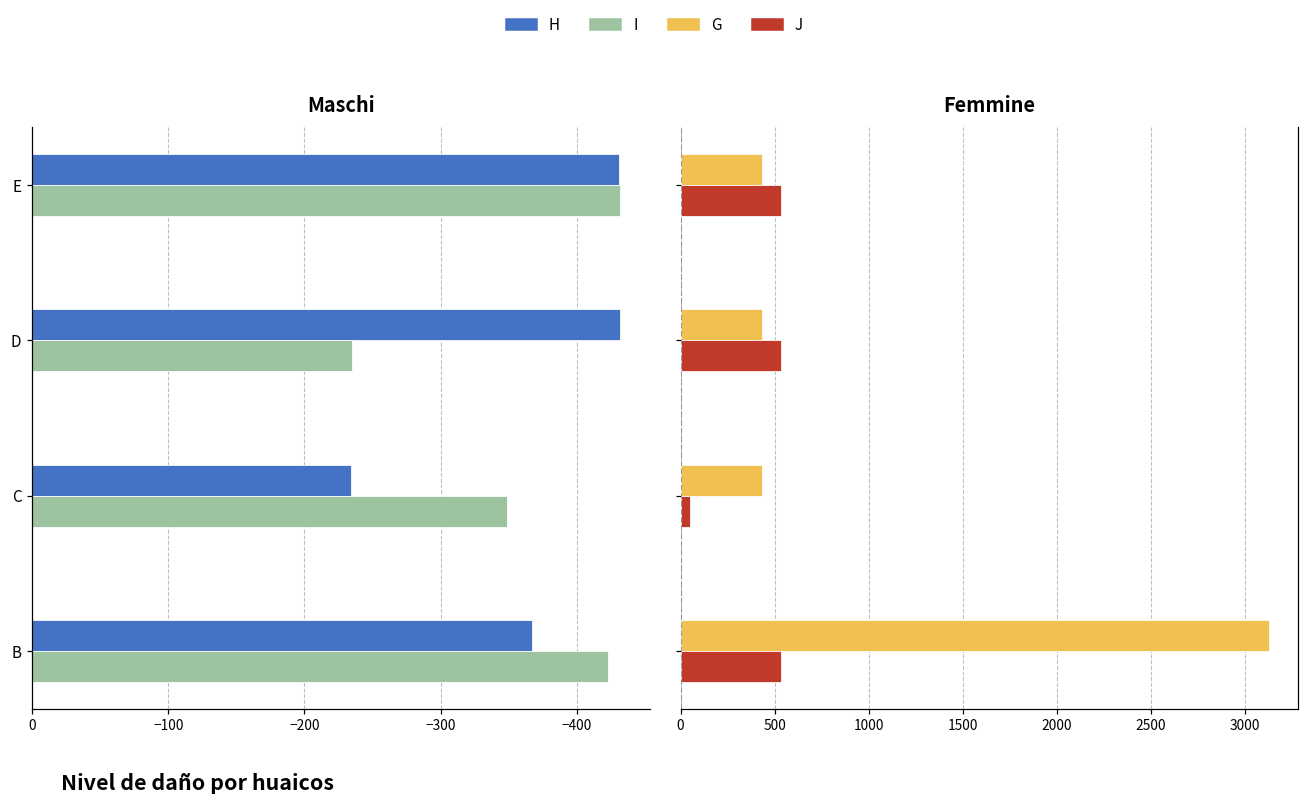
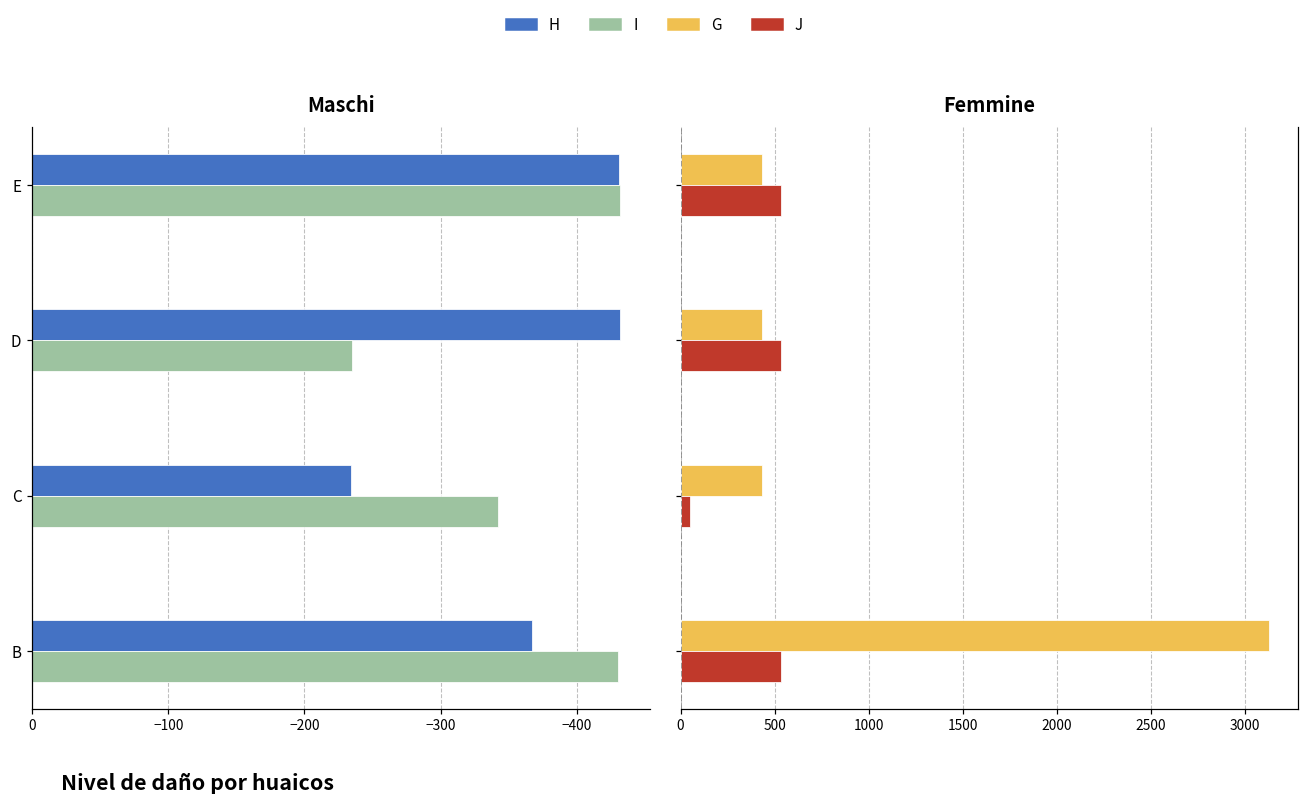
  {
    "Maschi": {
      "H": {
        "E": -431,
        "D": -432,
        "C": -234,
        "B": -367
      },
      "I": {
        "E": -432,
        "D": -235,
-       "C": -349,
-       "B": -423
+       "C": -342,
+       "B": -430
      }
    }
  }
